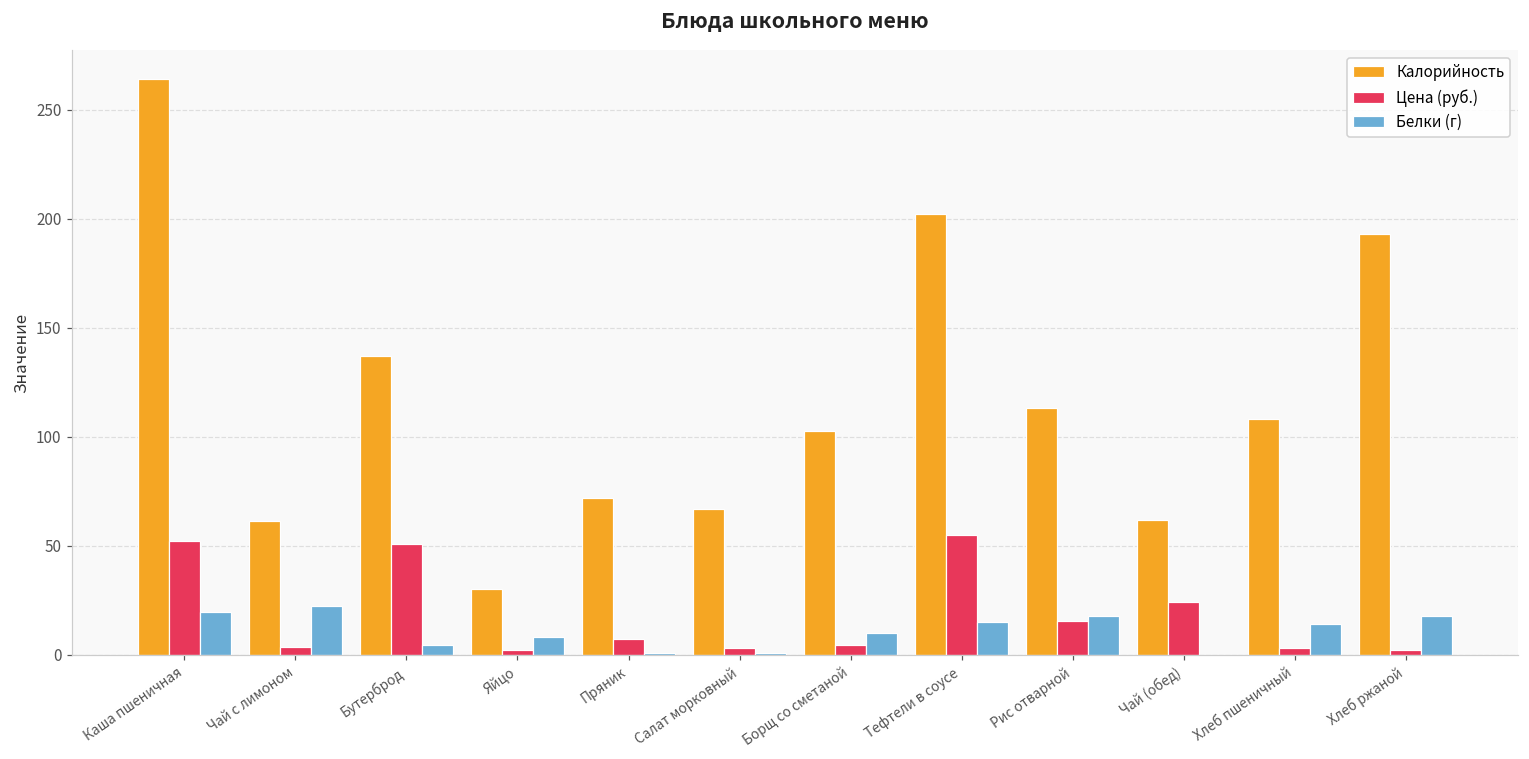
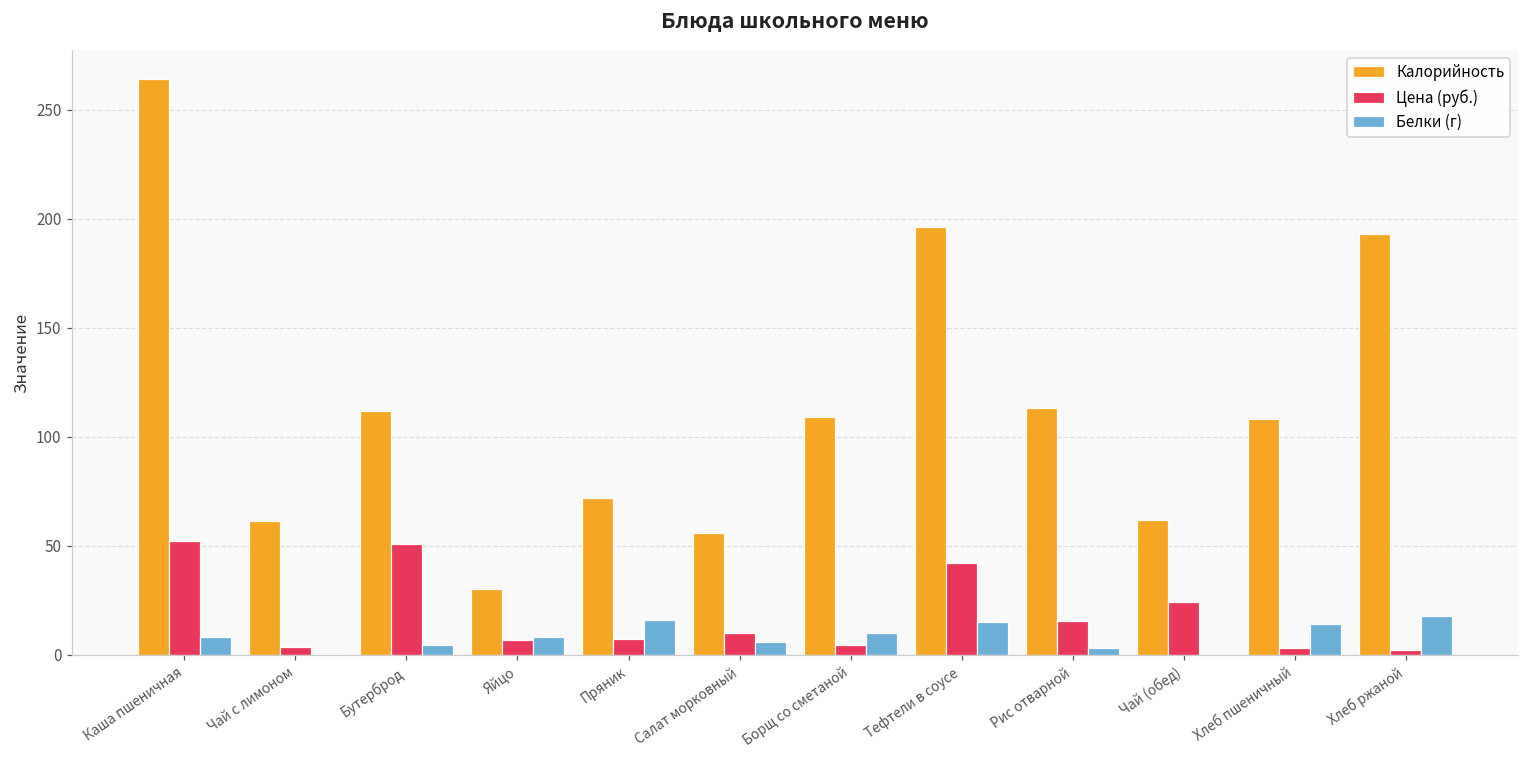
  {
    "Калорийность": {
      "Каша пшеничная": 264,
      "Чай с лимоном": 62,
-     "Бутерброд": 137,
+     "Бутерброд": 112,
      "Яйцо": 30,
      "Пряник": 72,
-     "Салат морковный": 67,
-     "Борщ со сметаной": 103,
-     "Тефтели в соусе": 202,
+     "Салат морковный": 56,
+     "Борщ со сметаной": 109,
+     "Тефтели в соусе": 196,
      "Рис отварной": 113,
      "Чай (обед)": 62,
      "Хлеб пшеничный": 108,
      "Хлеб ржаной": 193
    },
    "Цена (руб.)": {
      "Каша пшеничная": 52,
      "Чай с лимоном": 4,
      "Бутерброд": 51,
-     "Яйцо": 2,
+     "Яйцо": 7,
      "Пряник": 7,
-     "Салат морковный": 3,
+     "Салат морковный": 10,
      "Борщ со сметаной": 5,
-     "Тефтели в соусе": 55,
+     "Тефтели в соусе": 42,
      "Рис отварной": 16,
      "Чай (обед)": 24,
      "Хлеб пшеничный": 3,
      "Хлеб ржаной": 2
    },
    "Белки (г)": {
-     "Каша пшеничная": 20,
-     "Чай с лимоном": 22,
+     "Каша пшеничная": 8,
+     "Чай с лимоном": 0,
      "Бутерброд": 5,
      "Яйцо": 8,
-     "Пряник": 1,
-     "Салат морковный": 1,
+     "Пряник": 16,
+     "Салат морковный": 6,
      "Борщ со сметаной": 10,
      "Тефтели в соусе": 15,
-     "Рис отварной": 18,
+     "Рис отварной": 3,
      "Чай (обед)": 0,
      "Хлеб пшеничный": 14,
      "Хлеб ржаной": 18
    }
  }
